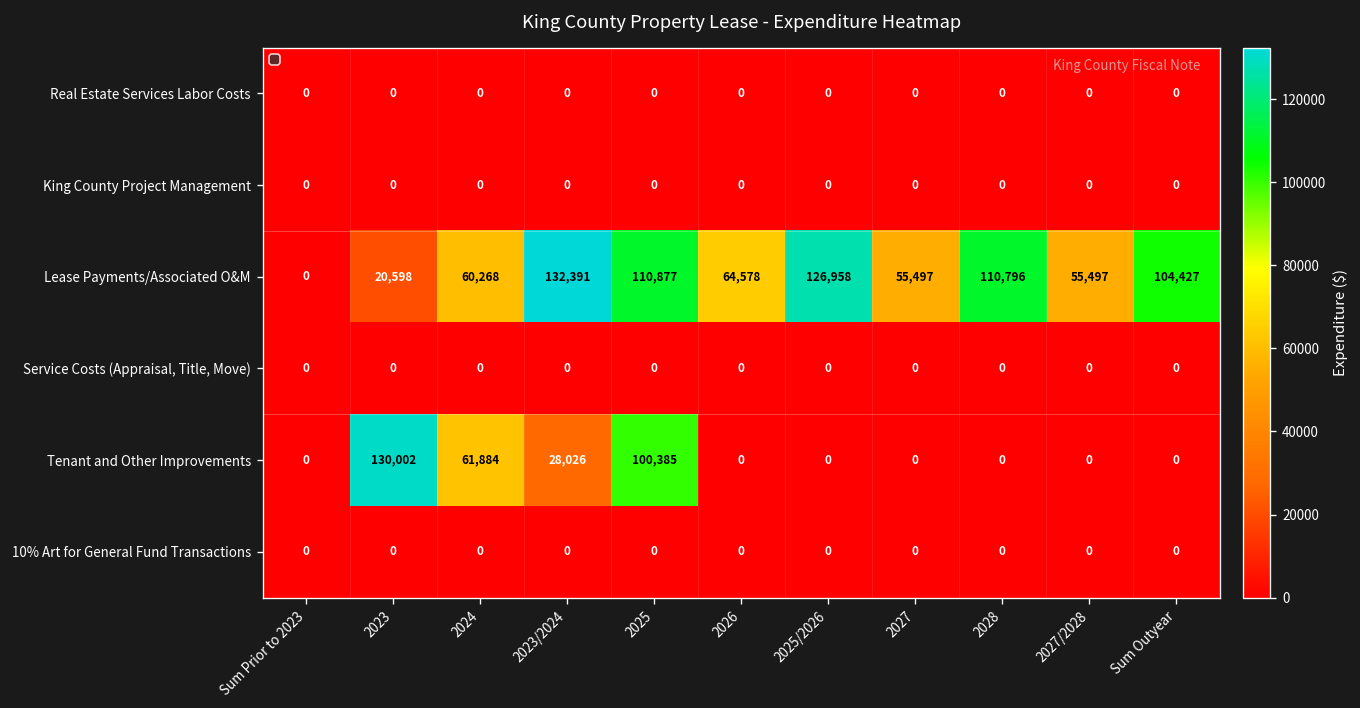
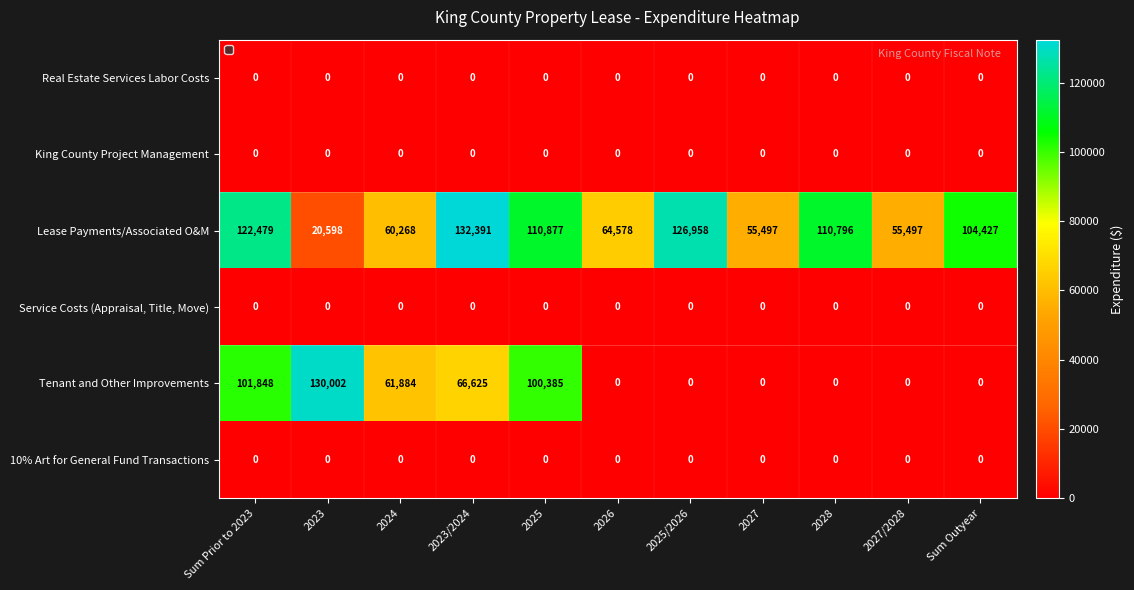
  {
    "Real Estate Services Labor Costs": {
      "Sum Prior to 2023": "0",
      "2023": "0",
      "2024": "0",
      "2023/2024": "0",
      "2025": "0",
      "2026": "0",
      "2025/2026": "0",
      "2027": "0",
      "2028": "0",
      "Sum Outyear": "0"
    },
    "King County Project Management": {
      "Sum Prior to 2023": "0",
      "2023": "0",
      "2024": "0",
      "2023/2024": "0",
      "2025": "0",
      "2026": "0",
      "2025/2026": "0",
      "2027": "0",
      "2028": "0",
      "2027/2028": "0",
      "Sum Outyear": "0"
    },
    "Lease Payments/Associated O&M": {
-     "Sum Prior to 2023": "0",
+     "Sum Prior to 2023": "122,479",
      "2023": "20,598",
      "2024": "60,268",
      "2023/2024": "132,391",
      "2025": "110,877",
      "2026": "64,578",
      "2025/2026": "126,958",
      "2027": "55,497",
      "2028": "110,796",
      "2027/2028": "55,497",
      "Sum Outyear": "104,427"
    },
    "Service Costs (Appraisal, Title, Move)": {
      "Sum Prior to 2023": "0",
      "2023": "0",
      "2024": "0",
      "2023/2024": "0",
      "2025": "0",
      "2026": "0",
      "2025/2026": "0",
      "2027": "0",
      "2028": "0",
      "2027/2028": "0",
      "Sum Outyear": "0"
    },
    "Tenant and Other Improvements": {
-     "Sum Prior to 2023": "0",
+     "Sum Prior to 2023": "101,848",
      "2023": "130,002",
      "2024": "61,884",
-     "2023/2024": "28,026",
+     "2023/2024": "66,625",
      "2025": "100,385",
      "2026": "0",
      "2025/2026": "0",
      "2027": "0",
      "2028": "0",
      "2027/2028": "0",
      "Sum Outyear": "0"
    },
    "10% Art for General Fund Transactions": {
      "Sum Prior to 2023": "0",
      "2023": "0",
      "2024": "0",
      "2023/2024": "0",
      "2025": "0",
      "2026": "0",
      "2025/2026": "0",
      "2027": "0",
      "2028": "0",
      "2027/2028": "0",
      "Sum Outyear": "0"
    }
  }
